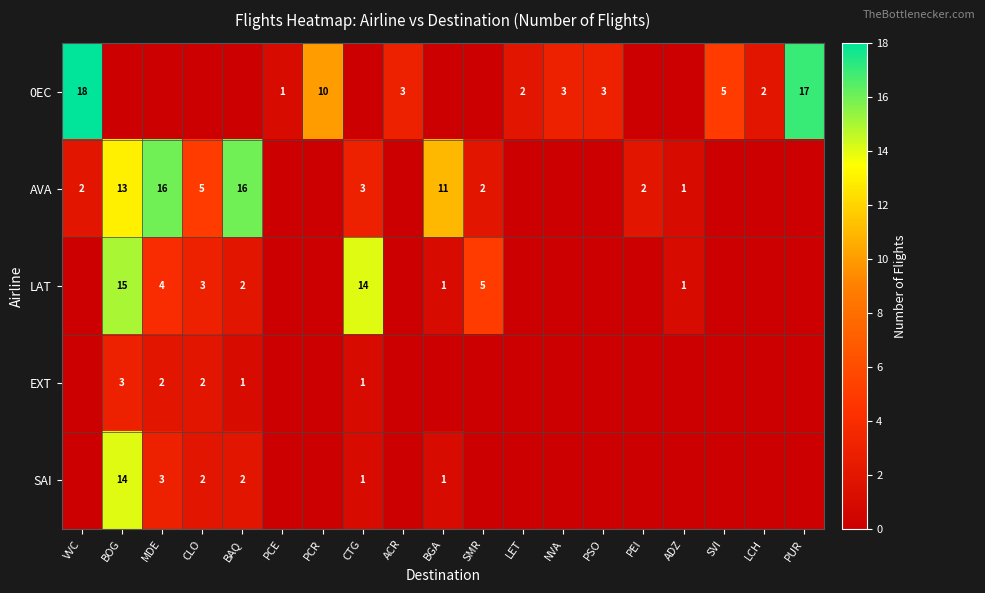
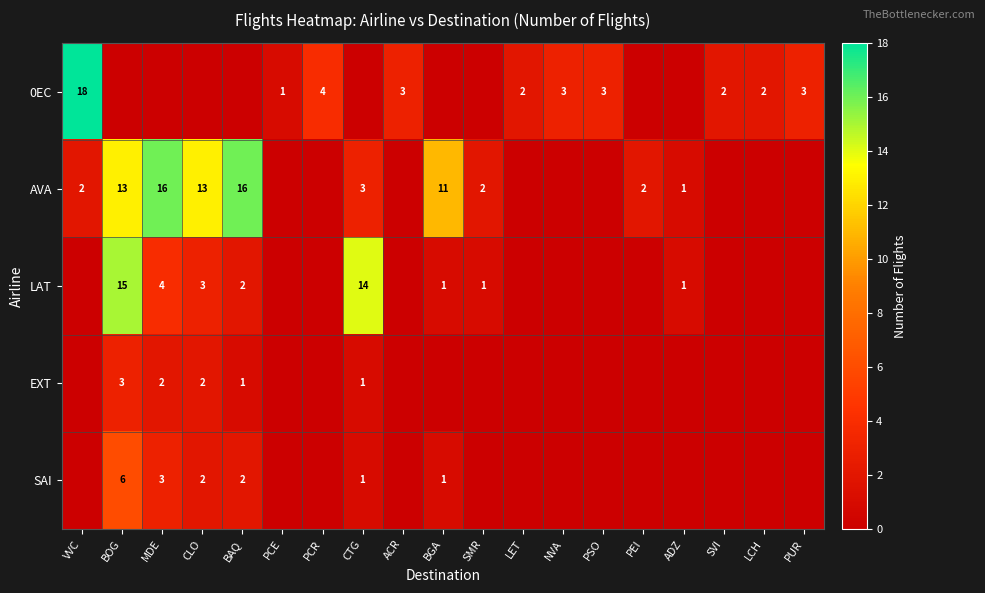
  {
    "0EC": {
      "VVC": 18,
      "PCE": 1,
-     "PCR": 10,
+     "PCR": 4,
      "ACR": 3,
      "LET": 2,
      "NVA": 3,
      "PSO": 3,
-     "SVI": 5,
+     "SVI": 2,
      "LCH": 2,
-     "PUR": 17
+     "PUR": 3
    },
    "AVA": {
      "VVC": 2,
      "BOG": 13,
      "MDE": 16,
-     "CLO": 5,
+     "CLO": 13,
      "BAQ": 16,
      "CTG": 3,
      "BGA": 11,
      "SMR": 2,
      "PEI": 2,
      "ADZ": 1
    },
    "LAT": {
      "BOG": 15,
      "MDE": 4,
      "CLO": 3,
      "BAQ": 2,
      "CTG": 14,
      "BGA": 1,
-     "SMR": 5,
+     "SMR": 1,
      "ADZ": 1
    },
    "EXT": {
      "BOG": 3,
      "MDE": 2,
      "CLO": 2,
      "BAQ": 1,
      "CTG": 1
    },
    "SAI": {
-     "BOG": 14,
+     "BOG": 6,
      "MDE": 3,
      "CLO": 2,
      "BAQ": 2,
      "CTG": 1,
      "BGA": 1
    }
  }
